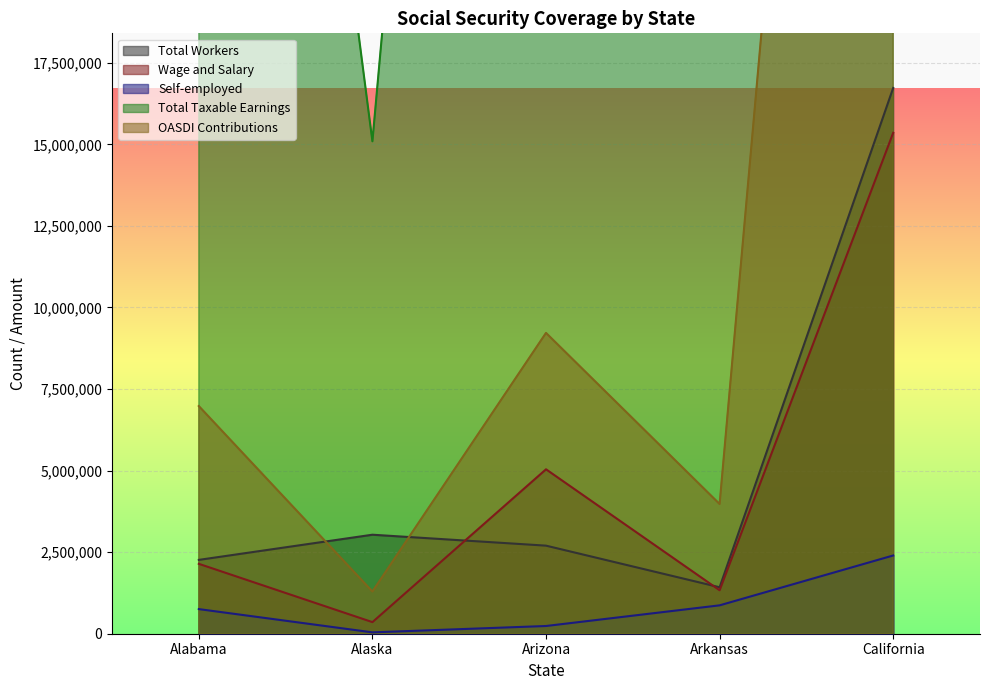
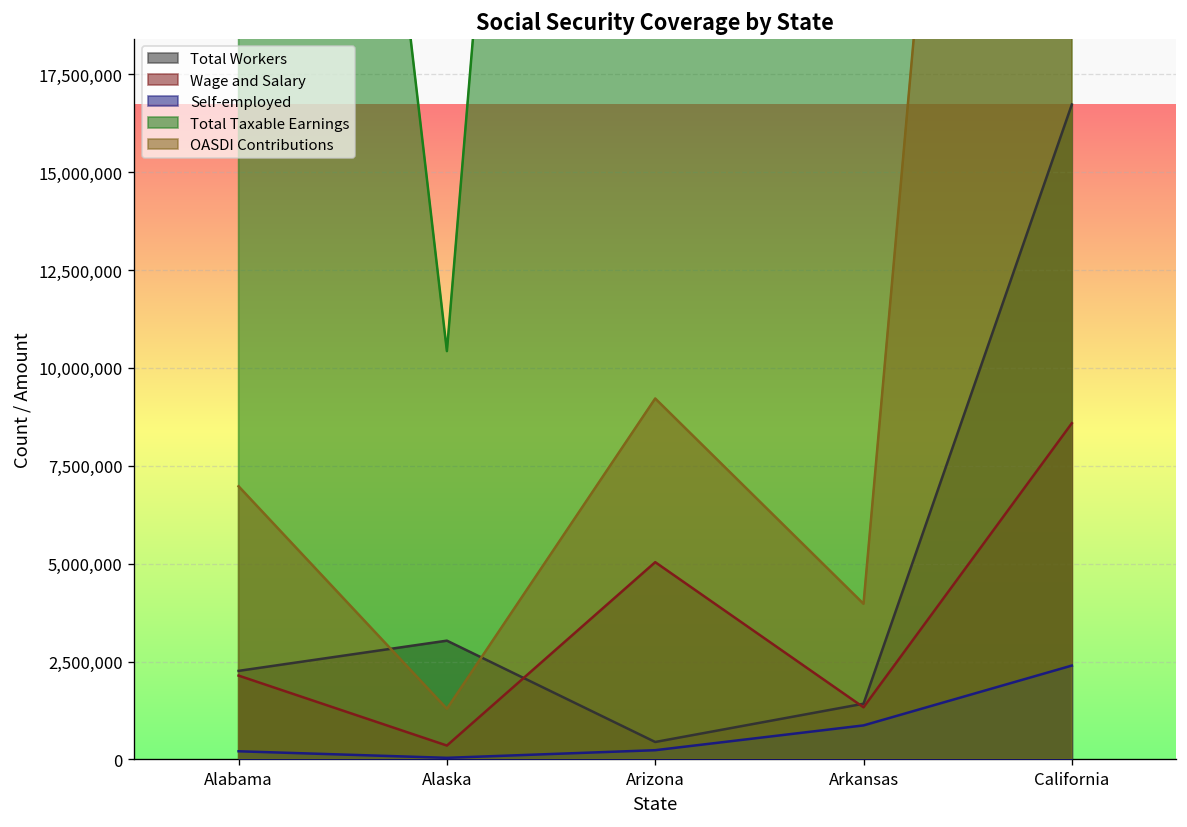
  {
    "Total Workers": {
      "Alabama": "2,300,000",
      "Alaska": "3,000,000",
-     "Arizona": "2,700,000",
+     "Arizona": "400,000",
      "Arkansas": "1,400,000",
      "California": "16,700,000"
    },
    "Wage and Salary": {
      "Alabama": "2,100,000",
      "Alaska": "400,000",
      "Arizona": "5,000,000",
      "Arkansas": "1,300,000",
-     "California": "15,400,000"
+     "California": "8,600,000"
    },
    "Self-employed": {
-     "Alabama": "800,000",
+     "Alabama": "200,000",
      "Alaska": "0",
      "Arizona": "200,000",
      "Arkansas": "900,000",
      "California": "2,400,000"
    },
    "Total Taxable Earnings": {
-     "Alaska": "15,100,000"
+     "Alaska": "10,400,000"
    },
    "OASDI Contributions": {
      "Alabama": "7,000,000",
      "Alaska": "1,300,000",
      "Arizona": "9,200,000",
      "Arkansas": "4,000,000"
    }
  }
